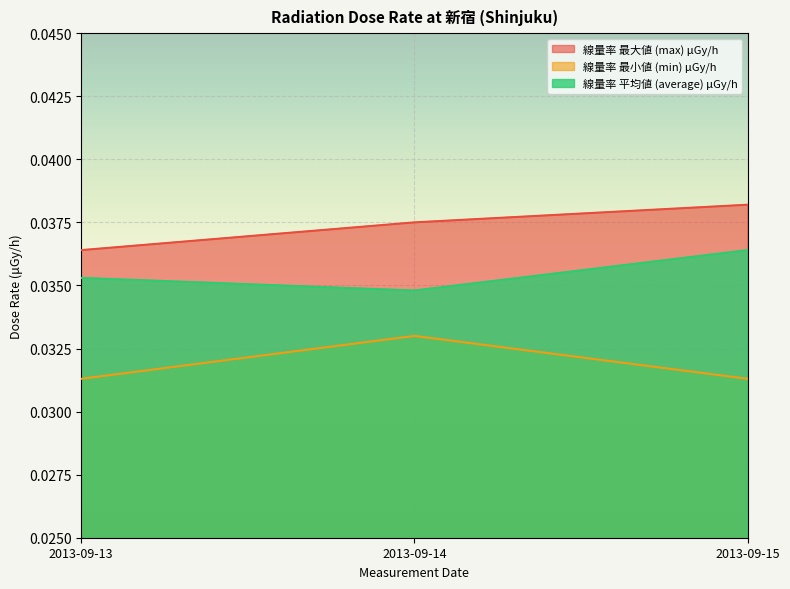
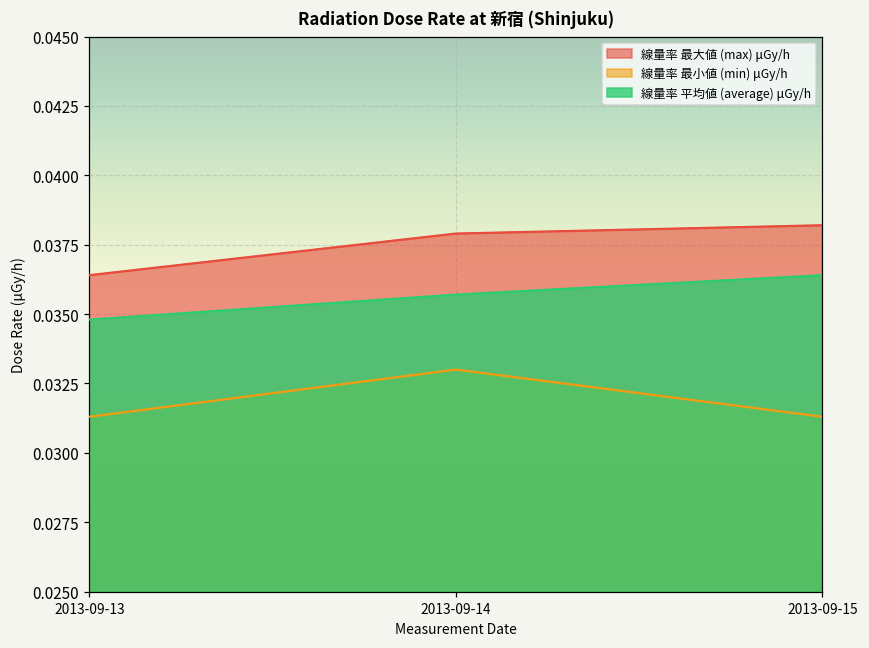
  {
    "線量率 最大値 (max) μGy/h": {
      "2013-09-13": 0.0364,
-     "2013-09-14": 0.0375,
+     "2013-09-14": 0.0379,
      "2013-09-15": 0.0382
    },
    "線量率 最小値 (min) μGy/h": {
      "2013-09-13": 0.0313,
      "2013-09-14": 0.0330,
      "2013-09-15": 0.0313
    },
    "線量率 平均値 (average) μGy/h": {
-     "2013-09-13": 0.0353,
-     "2013-09-14": 0.0348,
+     "2013-09-13": 0.0348,
+     "2013-09-14": 0.0357,
      "2013-09-15": 0.0364
    }
  }
